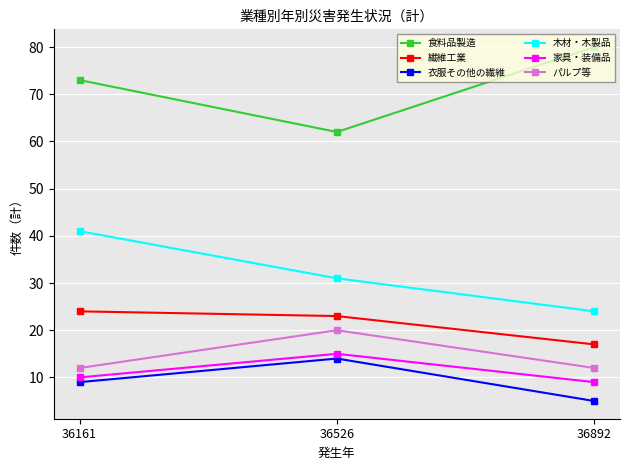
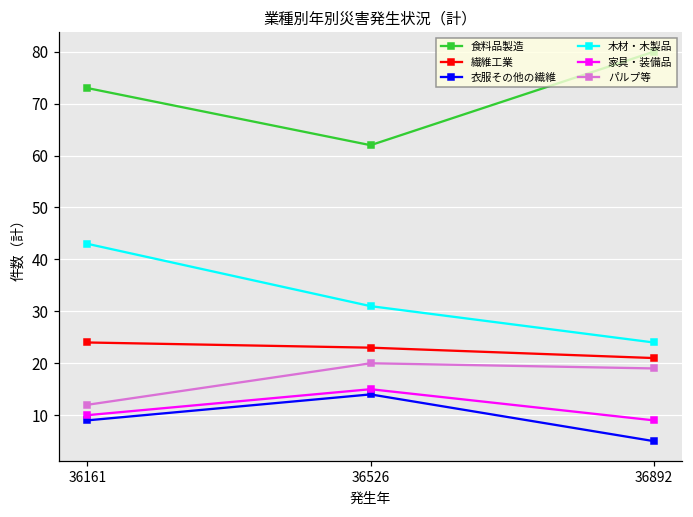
  {
    "食料品製造": {
      "36161": 73,
      "36526": 62
    },
    "繊維工業": {
      "36161": 24,
      "36526": 23,
-     "36892": 17
+     "36892": 21
    },
    "衣服その他の繊維": {
      "36161": 9,
      "36526": 14,
      "36892": 5
    },
    "木材・木製品": {
-     "36161": 41,
+     "36161": 43,
      "36526": 31,
      "36892": 24
    },
    "家具・装備品": {
      "36161": 10,
      "36526": 15,
      "36892": 9
    },
    "パルプ等": {
      "36161": 12,
      "36526": 20,
-     "36892": 12
+     "36892": 19
    }
  }
